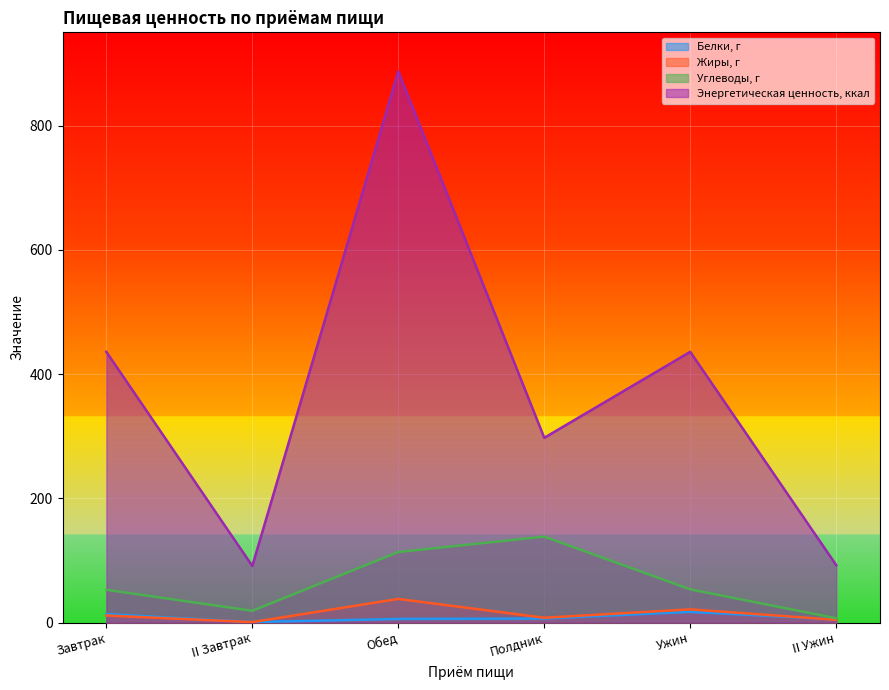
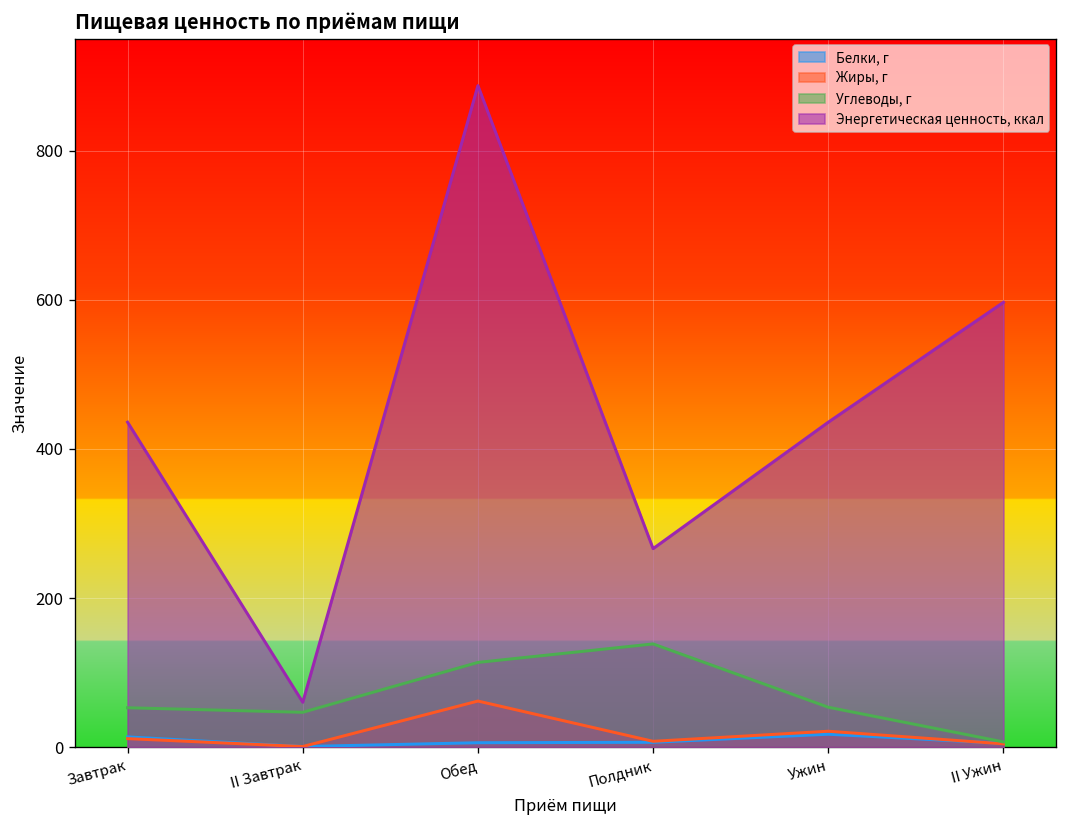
  {
    "Белки, г": {
      "Обед": 10
    },
    "Жиры, г": {
-     "Обед": 40
+     "Обед": 60
    },
    "Углеводы, г": {
      "Завтрак": 50,
-     "II Завтрак": 20,
+     "II Завтрак": 50,
      "Обед": 110,
      "Полдник": 140,
      "Ужин": 50
    },
    "Энергетическая ценность, ккал": {
      "Завтрак": 440,
-     "II Завтрак": 90,
+     "II Завтрак": 60,
      "Обед": 890,
-     "Полдник": 300,
+     "Полдник": 270,
      "Ужин": 440,
-     "II Ужин": 90
+     "II Ужин": 600
    }
  }
